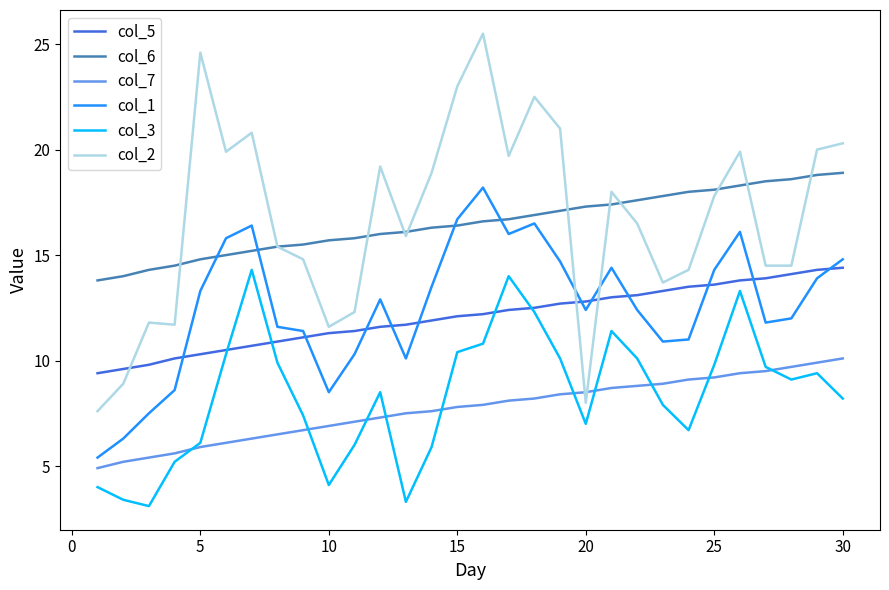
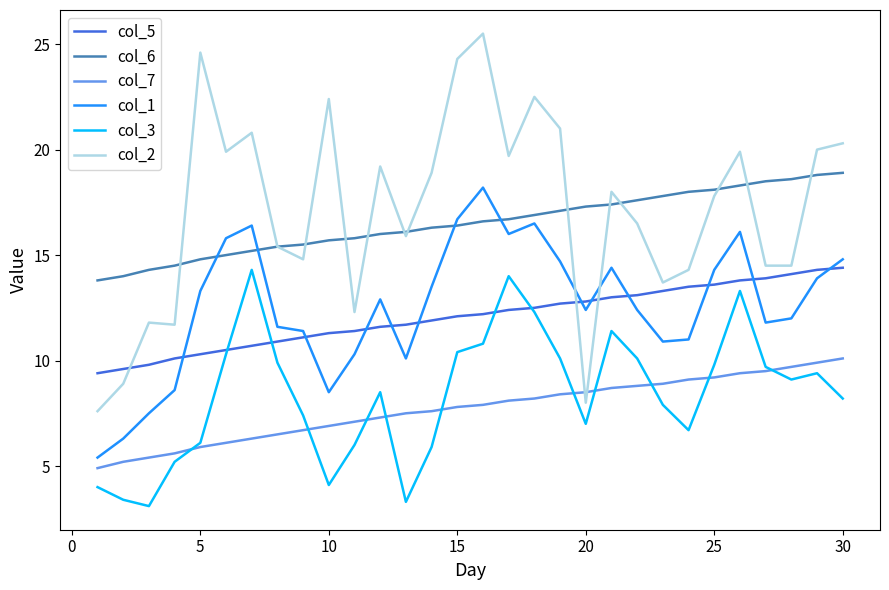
  {
    "col_2": {
      "5": 24.6,
-     "10": 11.6,
-     "15": 23.0,
+     "10": 22.4,
+     "15": 24.3,
      "20": 8.0,
      "25": 17.8,
      "30": 20.3
    }
  }
